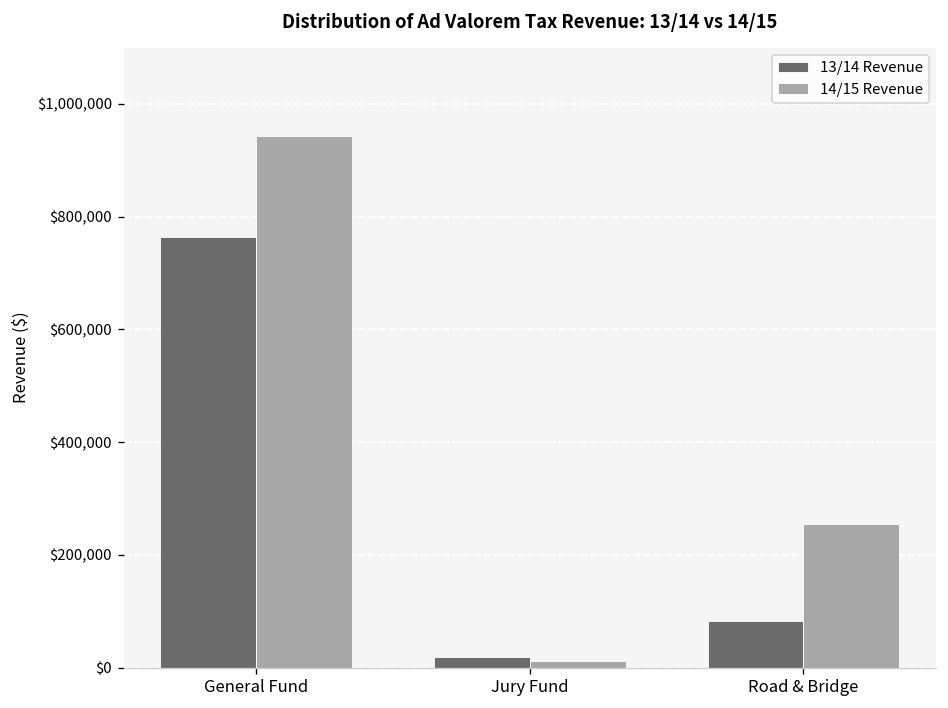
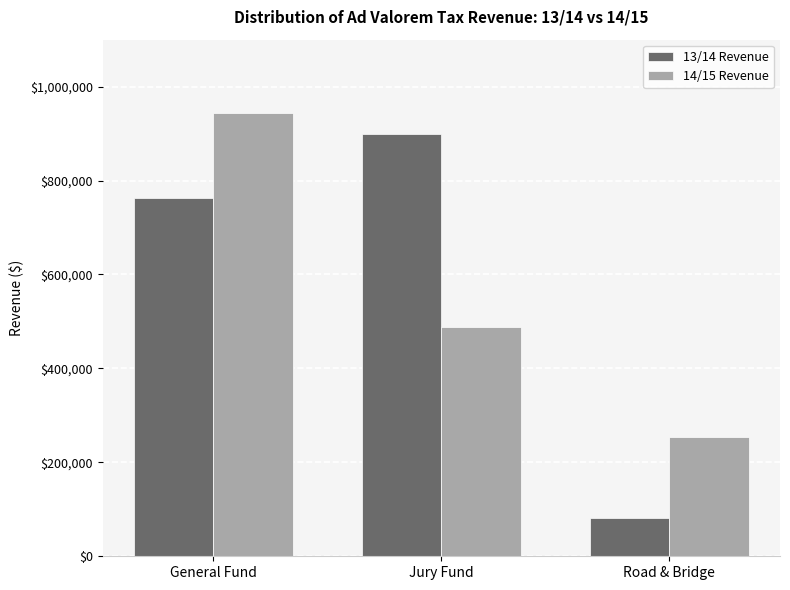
  {
    "13/14 Revenue": {
      "General Fund": "$760,000",
-     "Jury Fund": "$20,000",
+     "Jury Fund": "$900,000",
      "Road & Bridge": "$80,000"
    },
    "14/15 Revenue": {
      "General Fund": "$940,000",
-     "Jury Fund": "$10,000",
+     "Jury Fund": "$490,000",
      "Road & Bridge": "$250,000"
    }
  }
